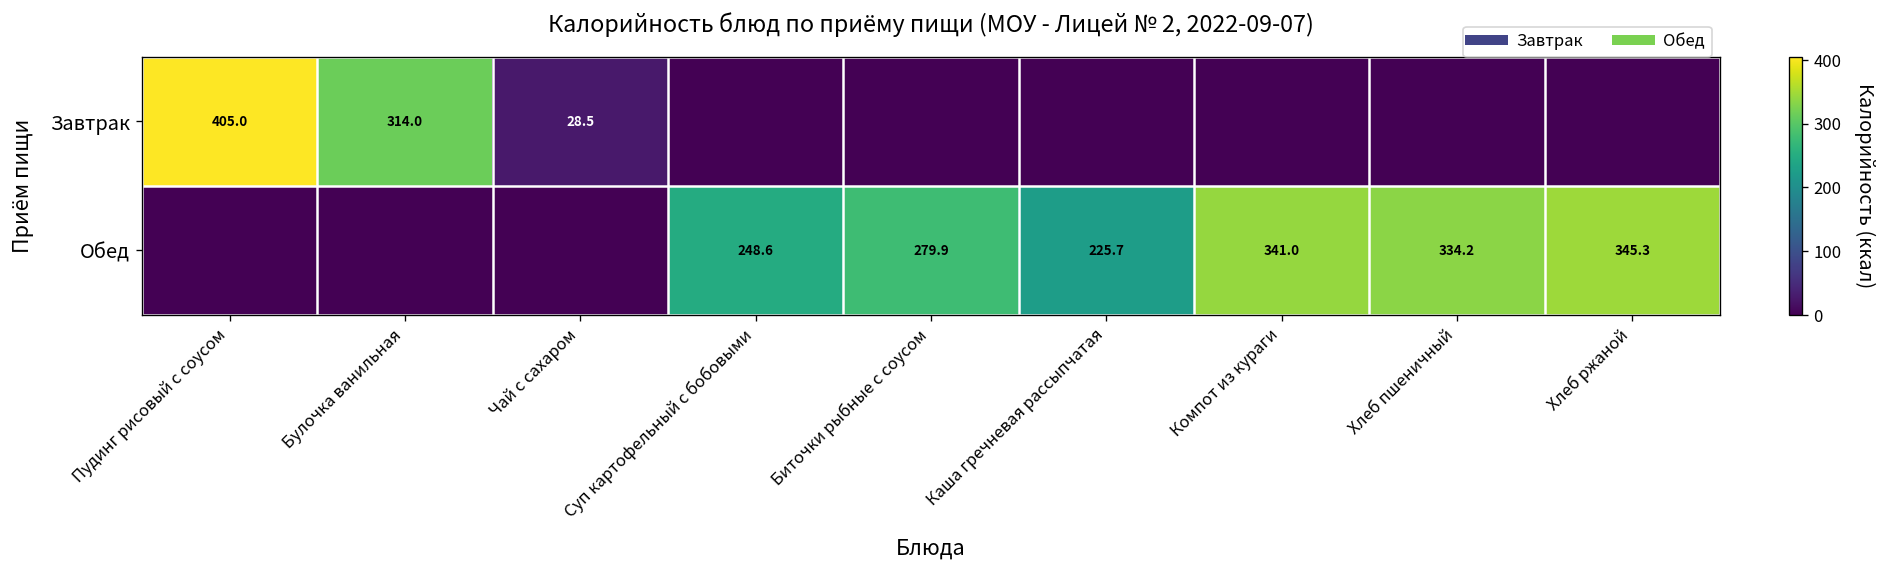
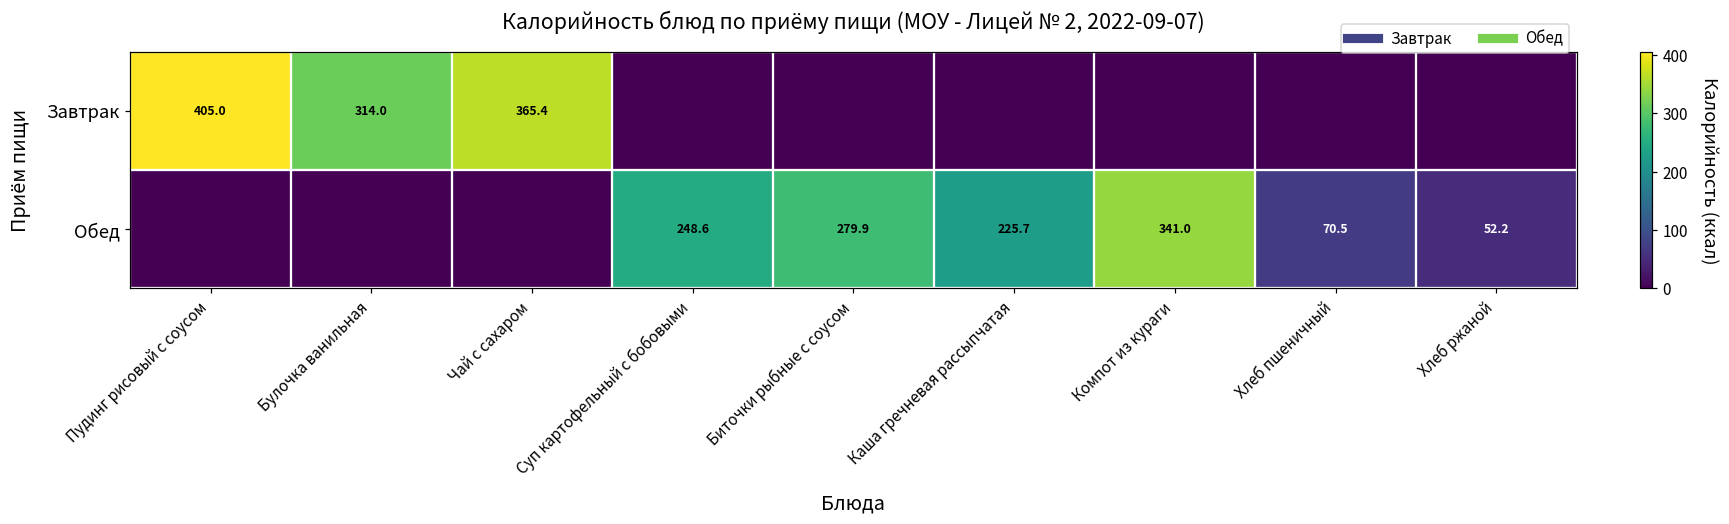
  {
    "Завтрак": {
      "Пудинг рисовый с соусом": 405.0,
      "Булочка ванильная": 314.0,
-     "Чай с сахаром": 28.5
+     "Чай с сахаром": 365.4
    },
    "Обед": {
      "Суп картофельный с бобовыми": 248.6,
      "Биточки рыбные с соусом": 279.9,
      "Каша гречневая рассыпчатая": 225.7,
      "Компот из кураги": 341.0,
-     "Хлеб пшеничный": 334.2,
-     "Хлеб ржаной": 345.3
+     "Хлеб пшеничный": 70.5,
+     "Хлеб ржаной": 52.2
    }
  }
